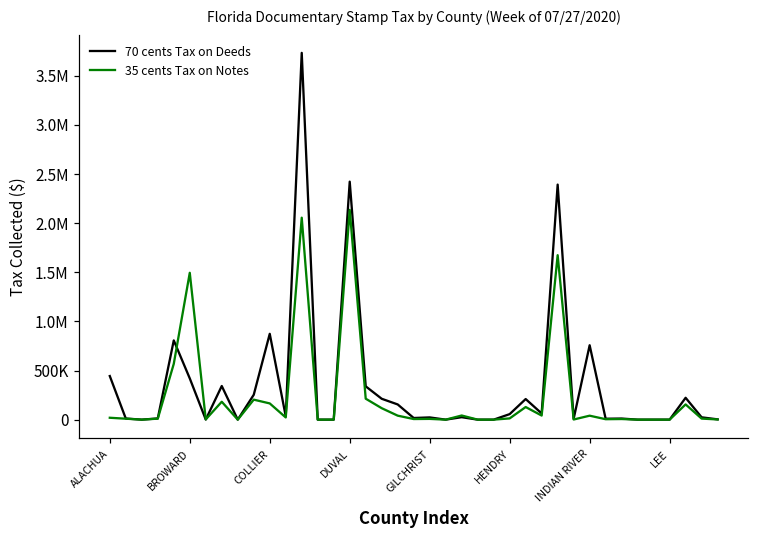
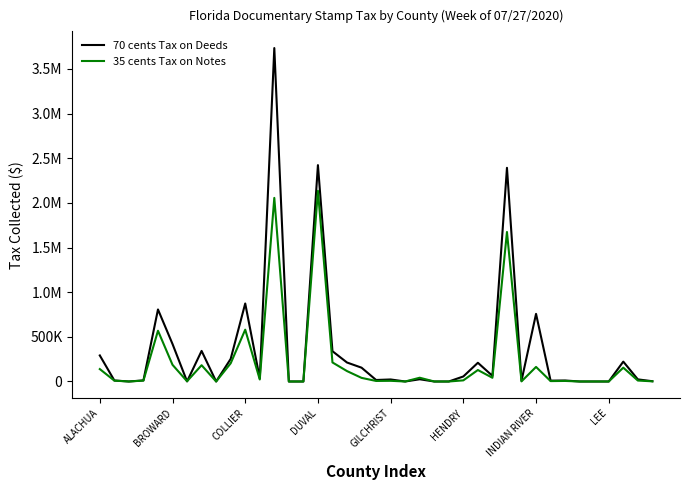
  {
    "70 cents Tax on Deeds": {
-     "ALACHUA": 400000,
+     "ALACHUA": 300000,
      "BROWARD": 400000,
      "COLLIER": 900000,
      "DUVAL": 2400000,
      "HENDRY": 100000,
      "INDIAN RIVER": 800000
    },
    "35 cents Tax on Notes": {
-     "ALACHUA": 0,
-     "BROWARD": 1500000,
-     "COLLIER": 200000,
+     "ALACHUA": 100000,
+     "BROWARD": 200000,
+     "COLLIER": 600000,
      "DUVAL": 2100000,
      "HENDRY": 0,
-     "INDIAN RIVER": 0
+     "INDIAN RIVER": 200000
    }
  }
